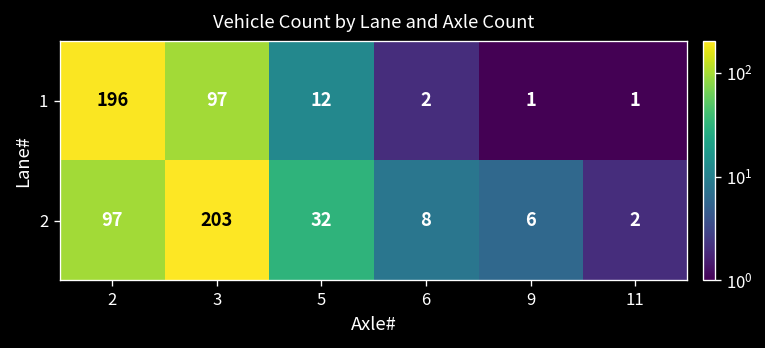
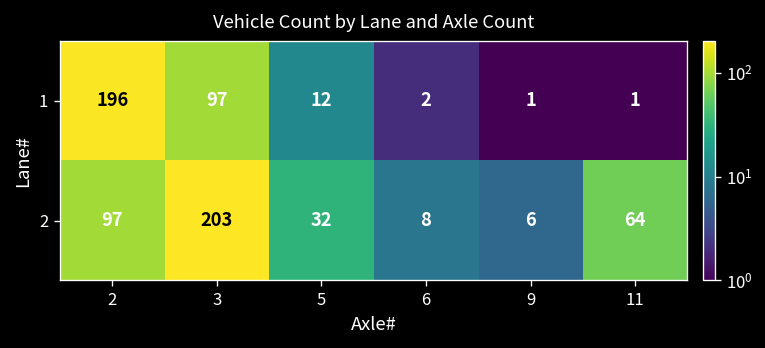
  {
    "1": {
      "2": 196,
      "3": 97,
      "5": 12,
      "6": 2,
      "9": 1,
      "11": 1
    },
    "2": {
      "2": 97,
      "3": 203,
      "5": 32,
      "6": 8,
      "9": 6,
-     "11": 2
+     "11": 64
    }
  }
